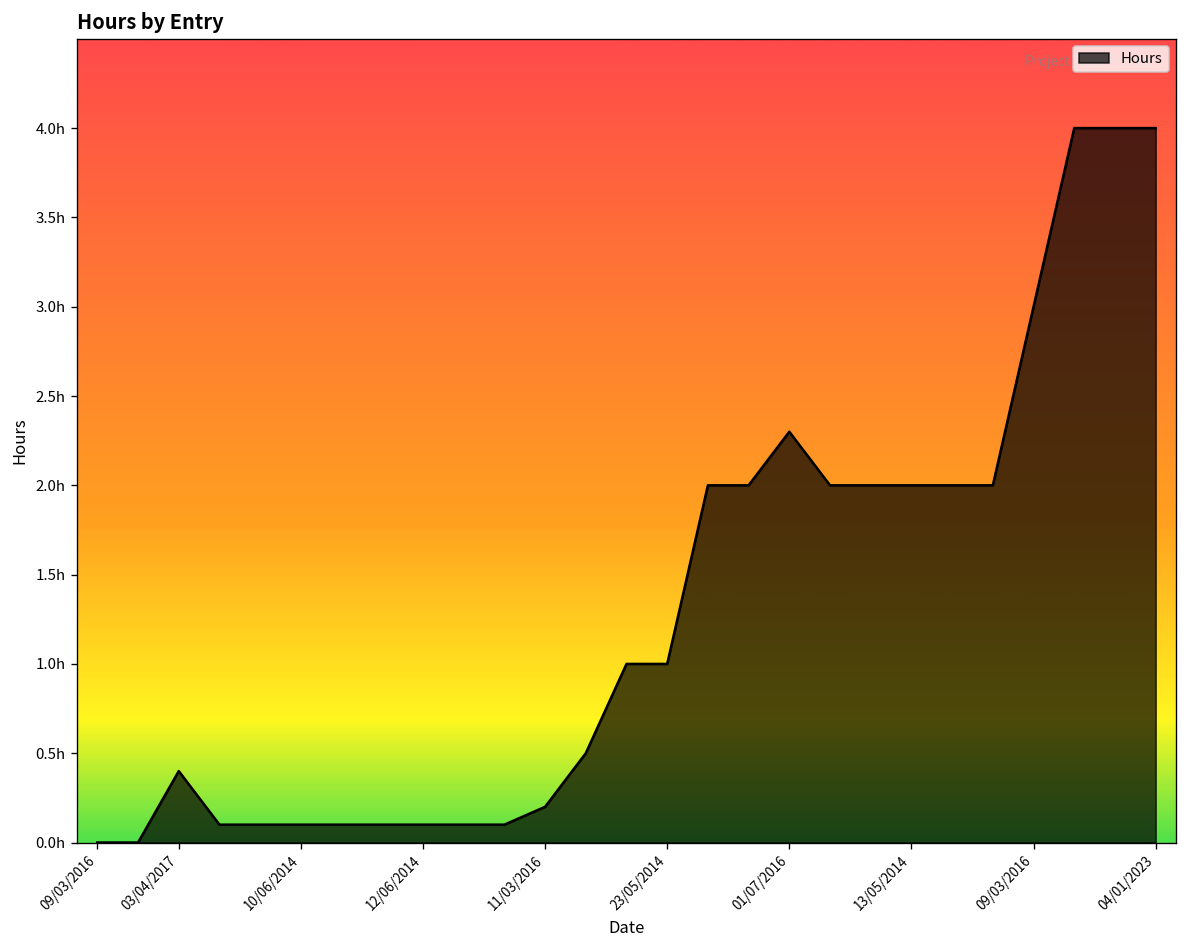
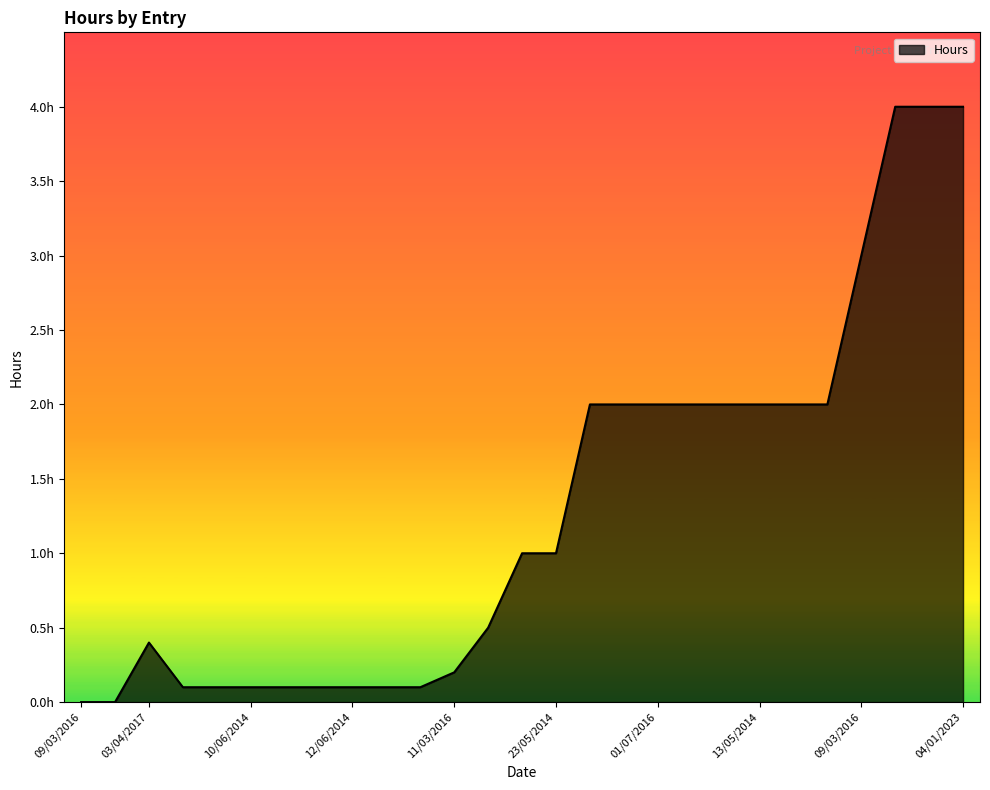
  {
    "03/04/2017": "0.4h",
    "11/03/2016": "0.2h",
    "23/05/2014": "1.0h",
-   "01/07/2016": "2.3h"
+   "01/07/2016": "2.0h"
  }
